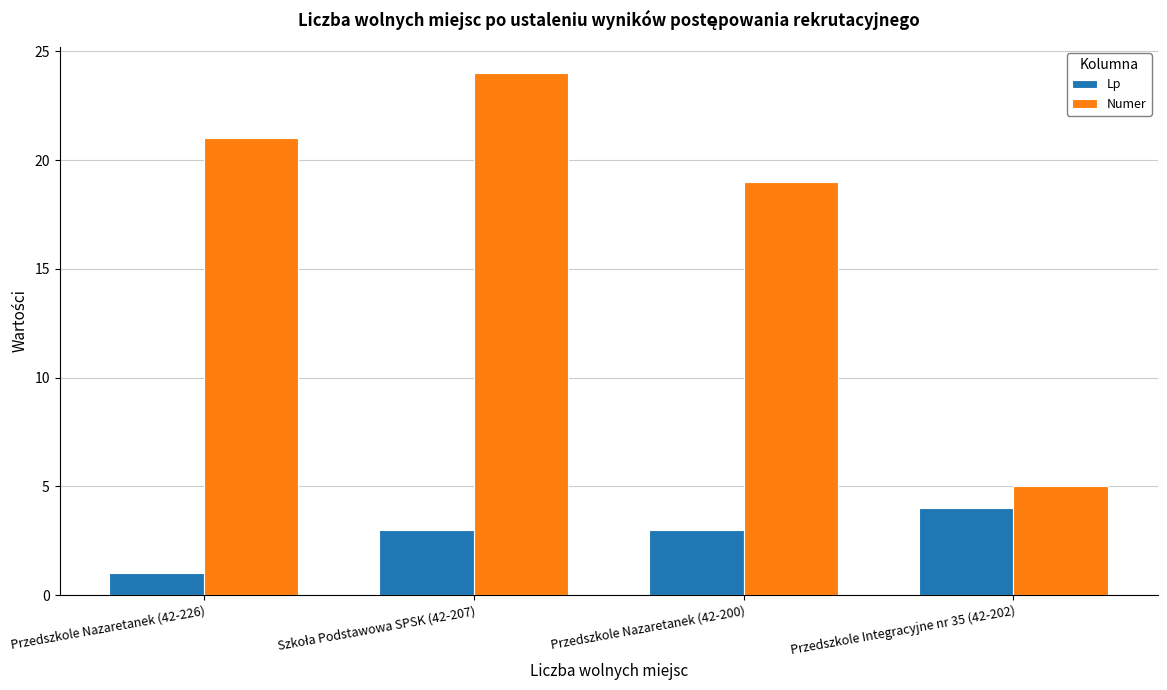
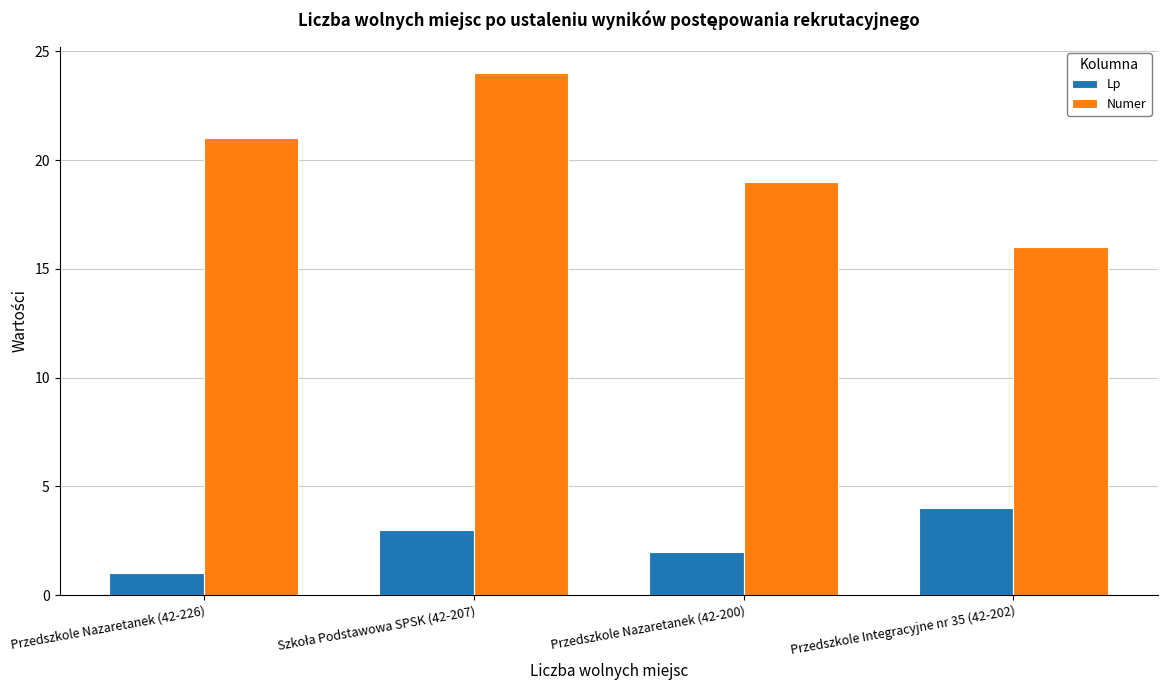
  {
    "Lp": {
      "Przedszkole Nazaretanek (42-226)": 1,
      "Szkoła Podstawowa SPSK (42-207)": 3,
-     "Przedszkole Nazaretanek (42-200)": 3,
+     "Przedszkole Nazaretanek (42-200)": 2,
      "Przedszkole Integracyjne nr 35 (42-202)": 4
    },
    "Numer": {
      "Przedszkole Nazaretanek (42-226)": 21,
      "Szkoła Podstawowa SPSK (42-207)": 24,
      "Przedszkole Nazaretanek (42-200)": 19,
-     "Przedszkole Integracyjne nr 35 (42-202)": 5
+     "Przedszkole Integracyjne nr 35 (42-202)": 16
    }
  }
